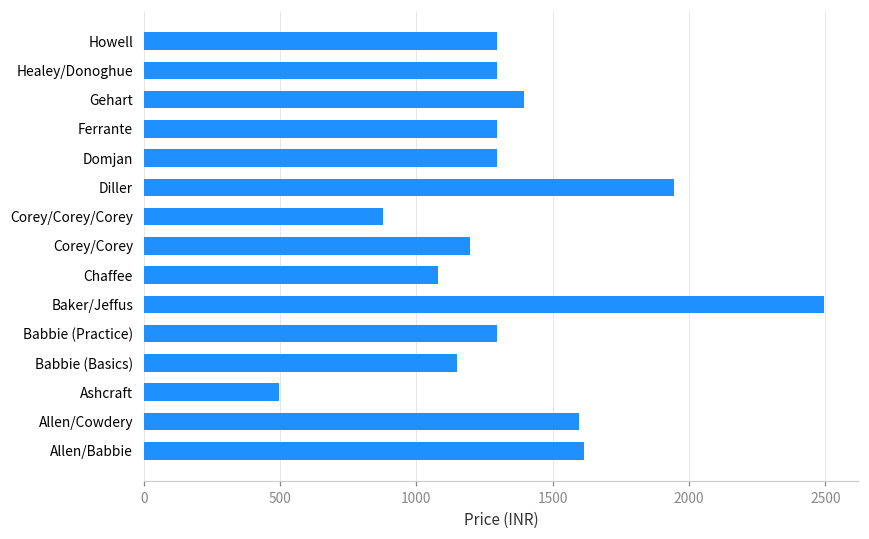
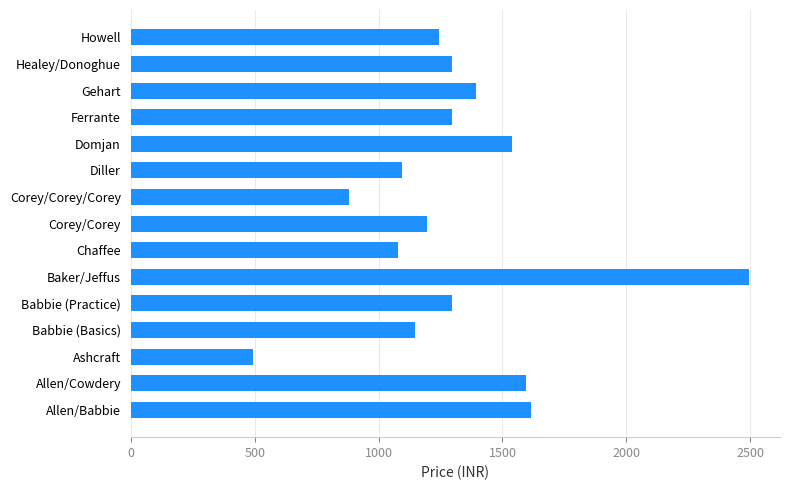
  {
-   "Howell": 1300,
+   "Howell": 1250,
    "Healey/Donoghue": 1300,
    "Gehart": 1400,
    "Ferrante": 1300,
-   "Domjan": 1300,
-   "Diller": 1950,
+   "Domjan": 1540,
+   "Diller": 1100,
    "Corey/Corey/Corey": 880,
    "Corey/Corey": 1200,
    "Chaffee": 1080,
    "Baker/Jeffus": 2500,
    "Babbie (Practice)": 1300,
    "Babbie (Basics)": 1150,
    "Ashcraft": 500,
    "Allen/Cowdery": 1600,
    "Allen/Babbie": 1620
  }
